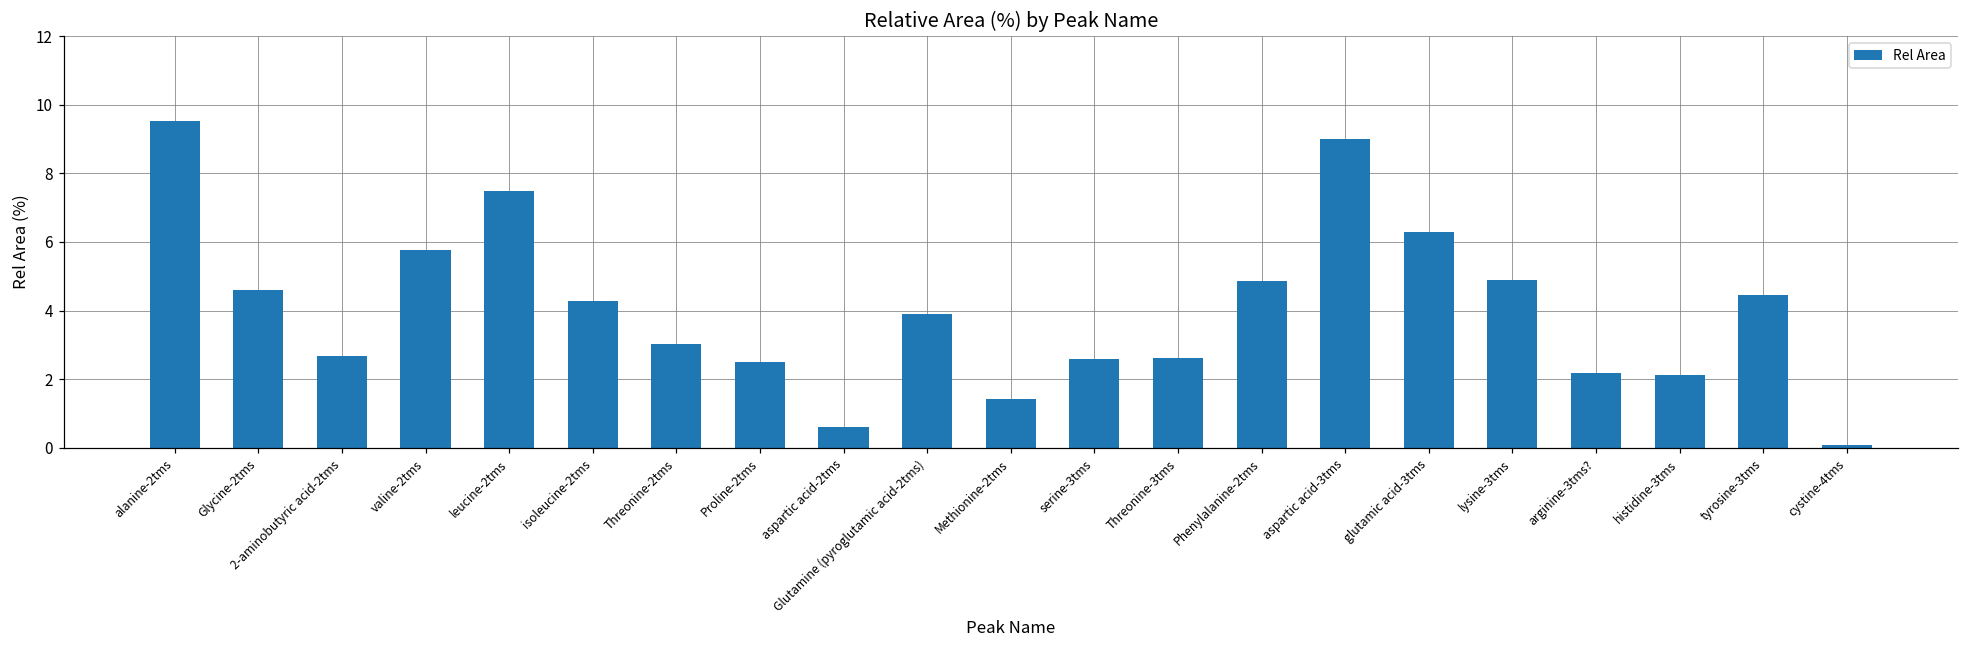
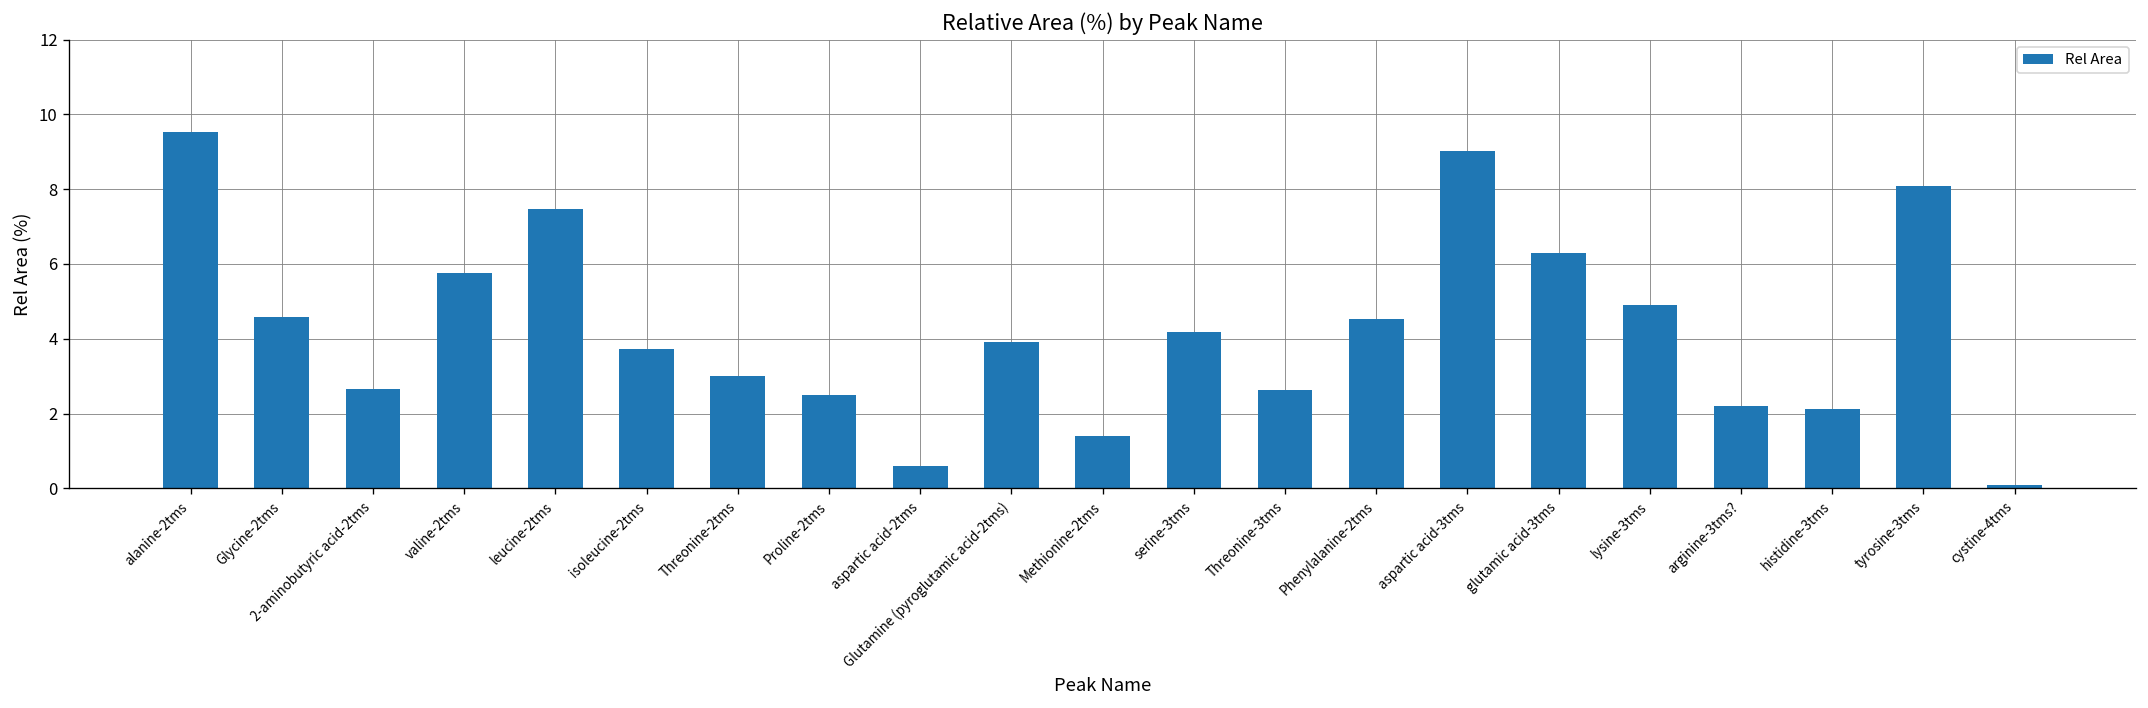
  {
    "alanine-2tms": 9.5,
    "Glycine-2tms": 4.6,
    "2-aminobutyric acid-2tms": 2.7,
    "valine-2tms": 5.8,
    "leucine-2tms": 7.5,
-   "isoleucine-2tms": 4.3,
+   "isoleucine-2tms": 3.7,
    "Threonine-2tms": 3.0,
    "Proline-2tms": 2.5,
    "aspartic acid-2tms": 0.6,
    "Glutamine (pyroglutamic acid-2tms)": 3.9,
    "Methionine-2tms": 1.4,
-   "serine-3tms": 2.6,
+   "serine-3tms": 4.2,
    "Threonine-3tms": 2.6,
-   "Phenylalanine-2tms": 4.9,
+   "Phenylalanine-2tms": 4.5,
    "aspartic acid-3tms": 9.0,
    "glutamic acid-3tms": 6.3,
    "lysine-3tms": 4.9,
    "arginine-3tms?": 2.2,
    "histidine-3tms": 2.1,
-   "tyrosine-3tms": 4.4,
+   "tyrosine-3tms": 8.1,
    "cystine-4tms": 0.1
  }
